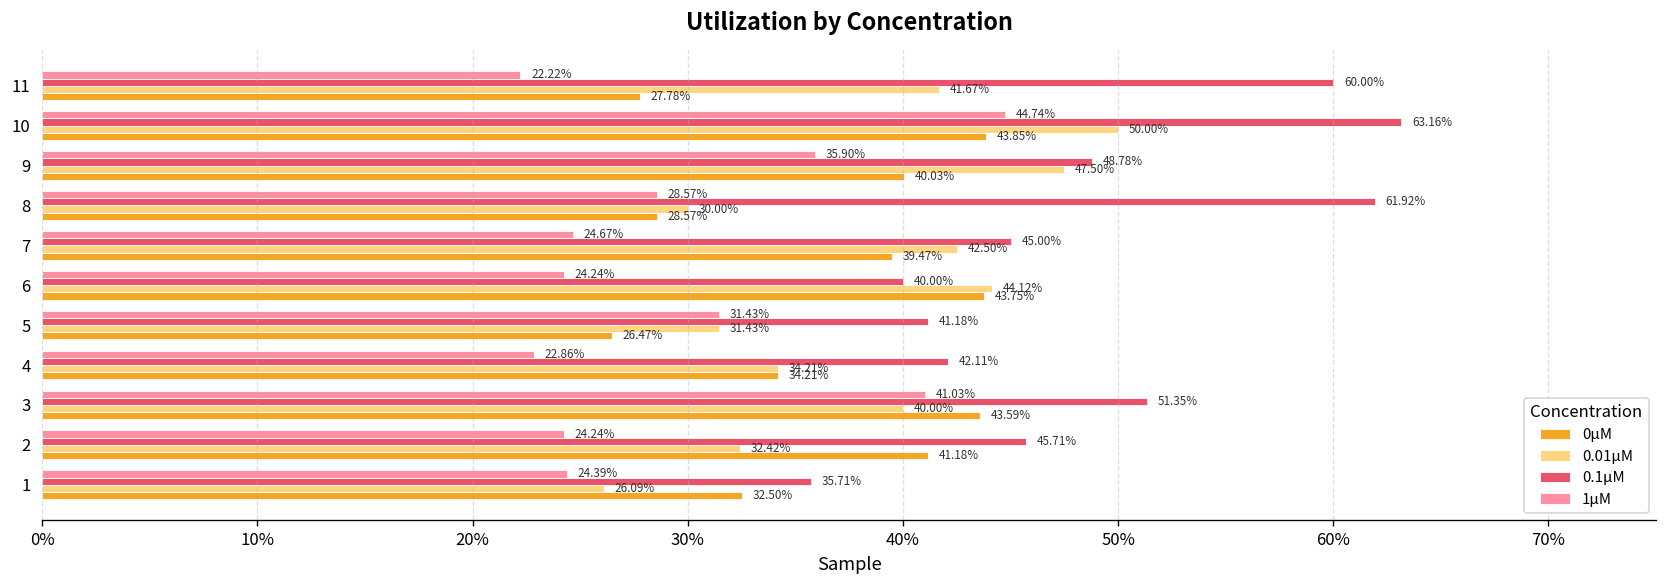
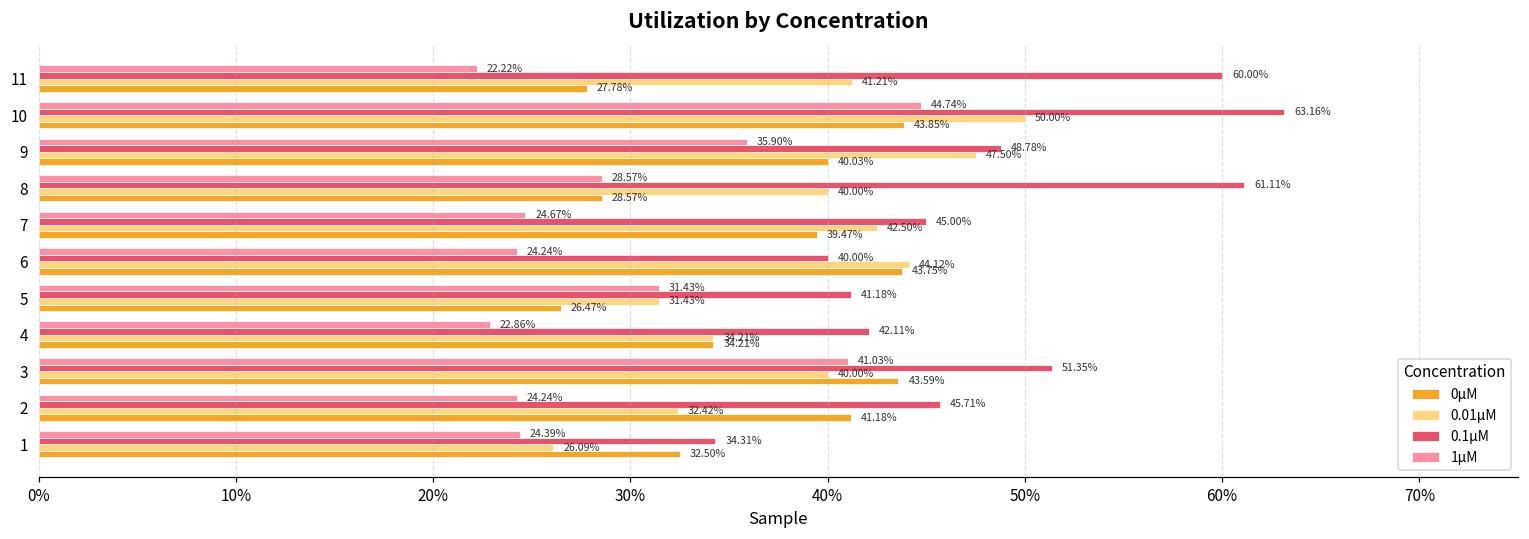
  {
    "0μM": {
      "11": "27.78%",
      "10": "43.85%",
      "9": "40.03%",
      "8": "28.57%",
      "7": "39.47%",
      "5": "26.47%",
      "3": "43.59%",
      "2": "41.18%",
      "1": "32.50%"
    },
    "0.01μM": {
-     "11": "41.67%",
+     "11": "41.21%",
      "10": "50.00%",
      "9": "47.50%",
-     "8": "30.00%",
+     "8": "40.00%",
      "7": "42.50%",
      "5": "31.43%",
      "3": "40.00%",
      "2": "32.42%",
      "1": "26.09%"
    },
    "0.1μM": {
      "11": "60.00%",
      "10": "63.16%",
      "9": "48.78%",
-     "8": "61.92%",
+     "8": "61.11%",
      "7": "45.00%",
      "6": "40.00%",
      "5": "41.18%",
      "4": "42.11%",
      "3": "51.35%",
      "2": "45.71%",
-     "1": "35.71%"
+     "1": "34.31%"
    },
    "1μM": {
      "11": "22.22%",
      "10": "44.74%",
      "9": "35.90%",
      "8": "28.57%",
      "7": "24.67%",
      "6": "24.24%",
      "5": "31.43%",
      "4": "22.86%",
      "3": "41.03%",
      "2": "24.24%",
      "1": "24.39%"
    }
  }
